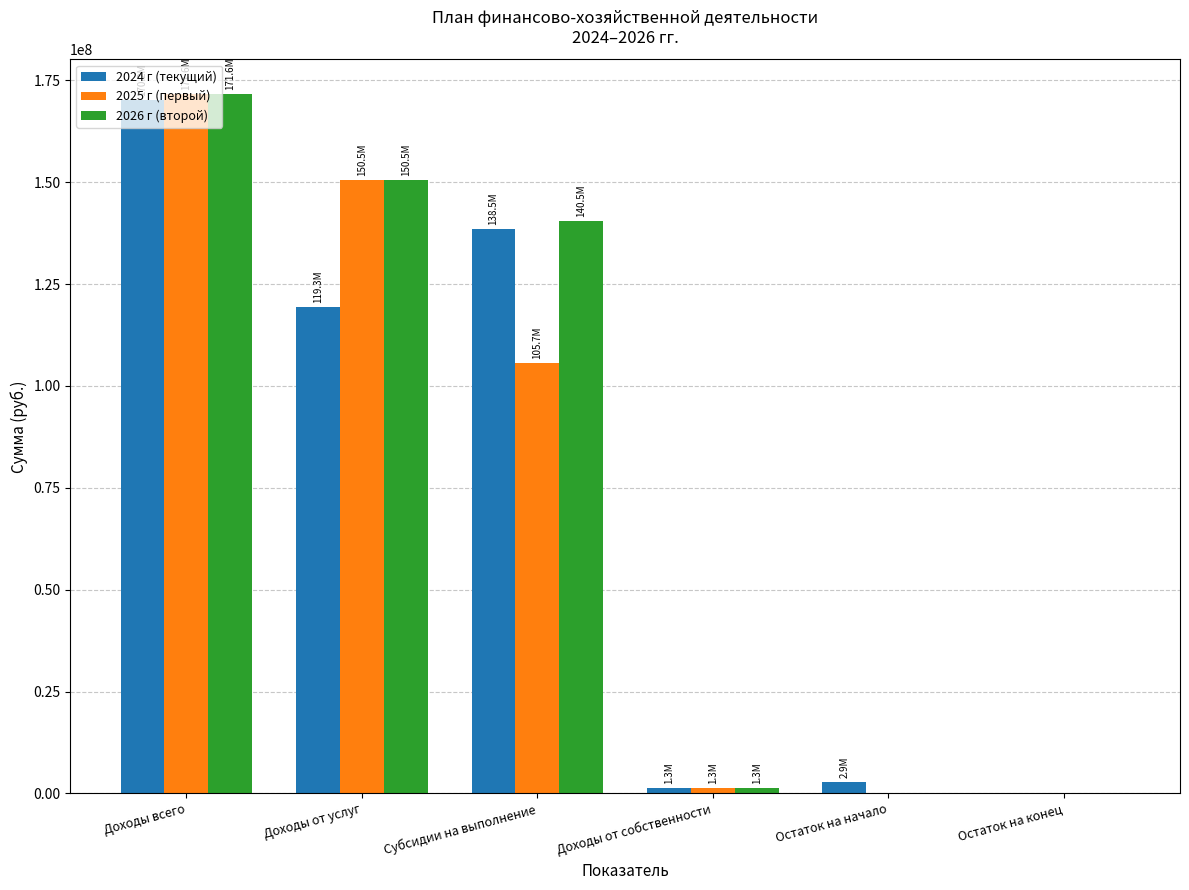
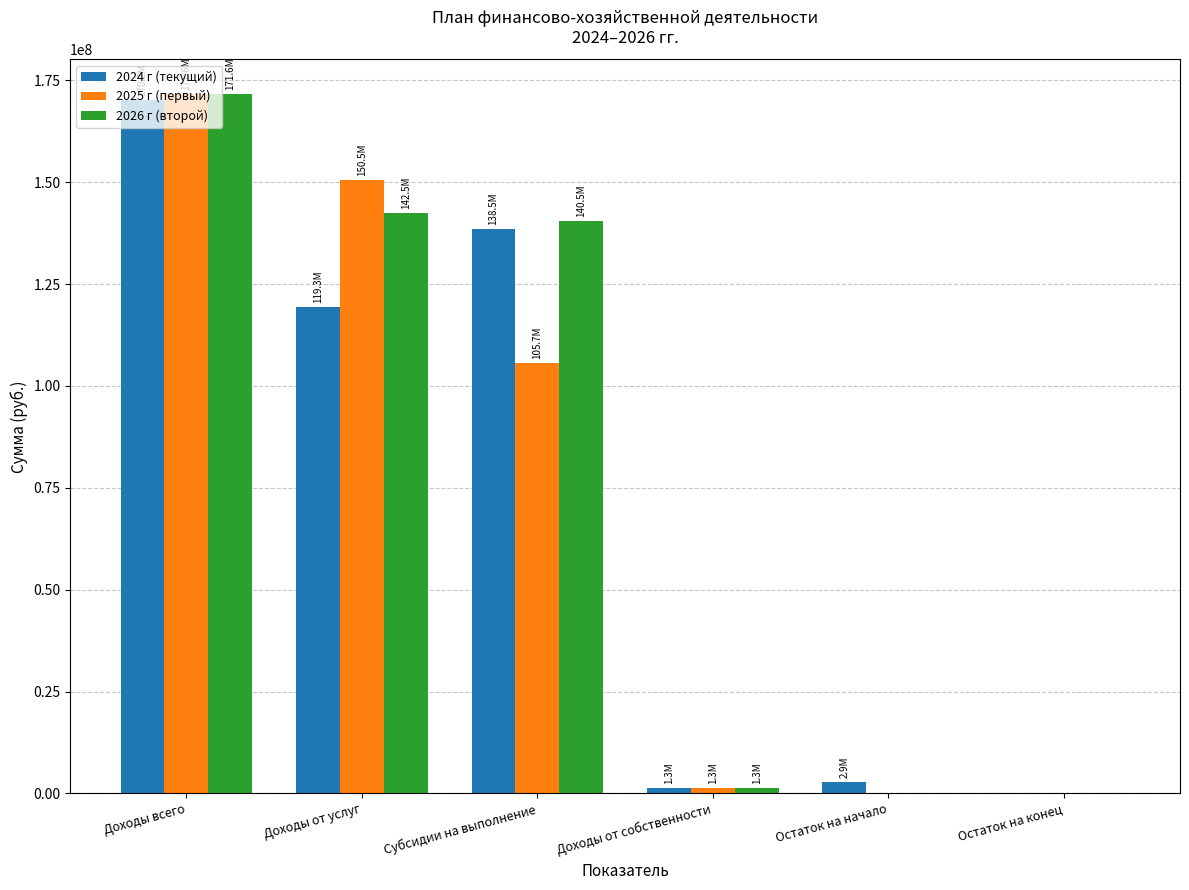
  {
    "2024 г (текущий)": {
      "Доходы от услуг": "119.3M",
      "Субсидии на выполнение": "138.5M",
      "Доходы от собственности": "1.3M",
      "Остаток на начало": "2.9M"
    },
    "2025 г (первый)": {
      "Доходы от услуг": "150.5M",
      "Субсидии на выполнение": "105.7M",
      "Доходы от собственности": "1.3M"
    },
    "2026 г (второй)": {
      "Доходы всего": "171.6M",
-     "Доходы от услуг": "150.5M",
+     "Доходы от услуг": "142.5M",
      "Субсидии на выполнение": "140.5M",
      "Доходы от собственности": "1.3M"
    }
  }
